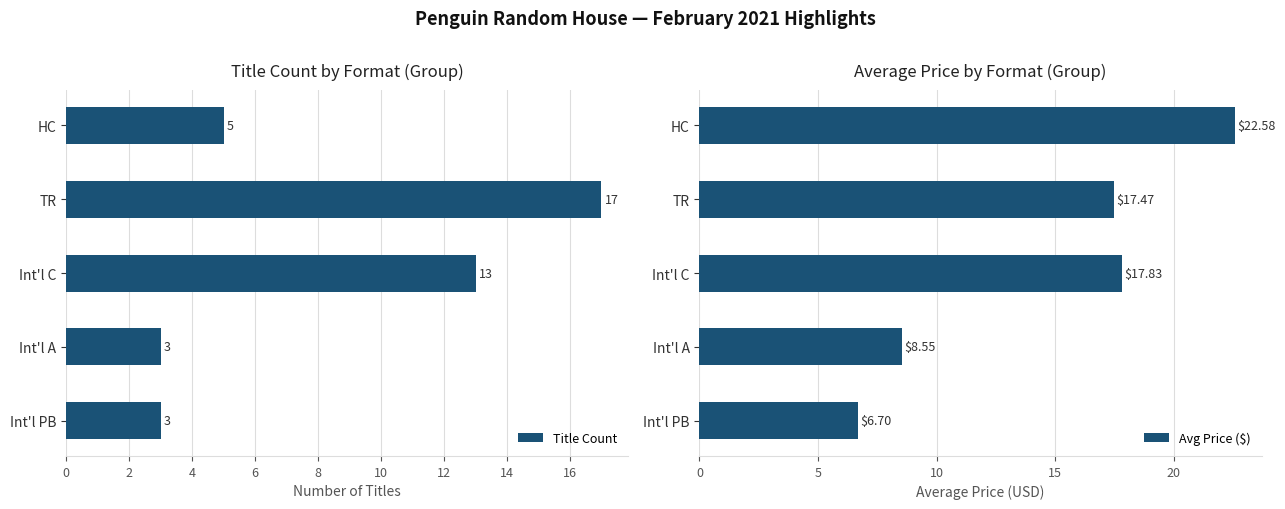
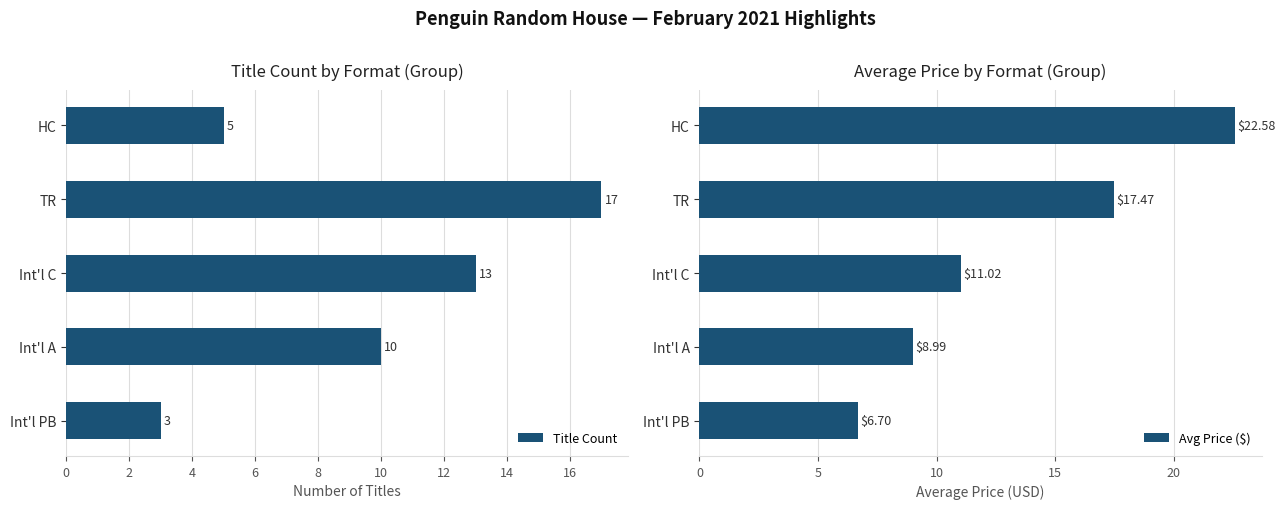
  {
    "Title Count by Format (Group)": {
      "HC": "5",
      "TR": "17",
      "Int'l C": "13",
-     "Int'l A": "3",
+     "Int'l A": "10",
      "Int'l PB": "3"
    },
    "Average Price by Format (Group)": {
      "HC": "$22.58",
      "TR": "$17.47",
-     "Int'l C": "$17.83",
-     "Int'l A": "$8.55",
+     "Int'l C": "$11.02",
+     "Int'l A": "$8.99",
      "Int'l PB": "$6.70"
    }
  }
